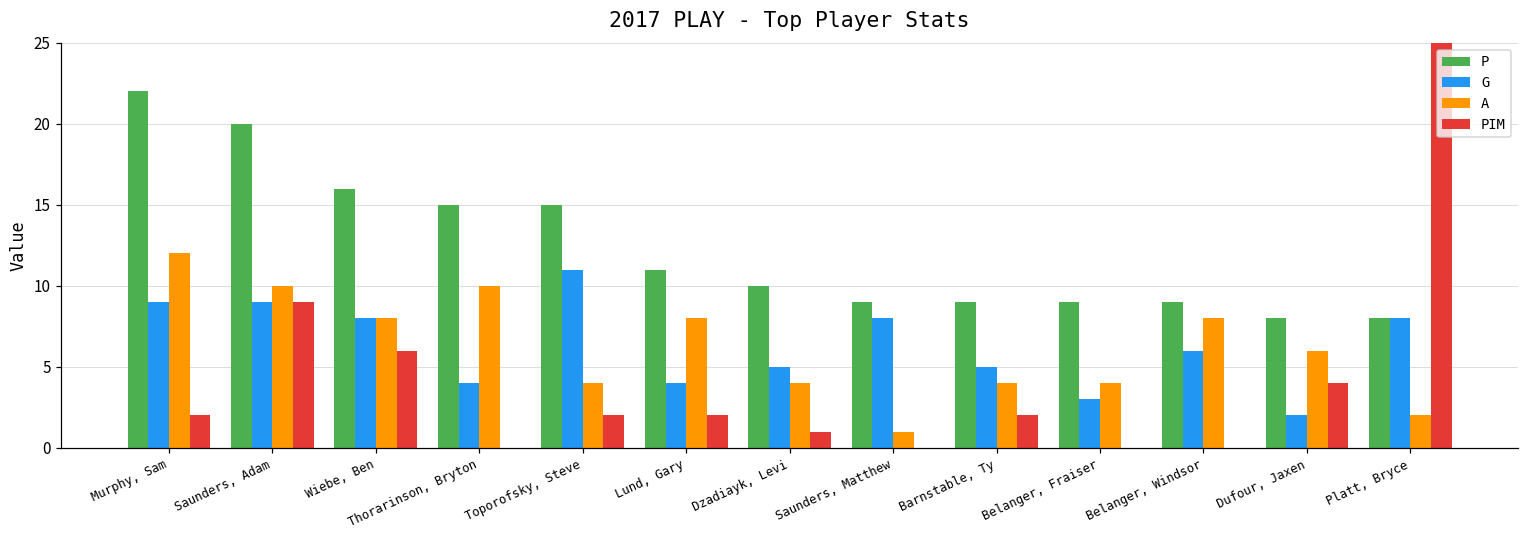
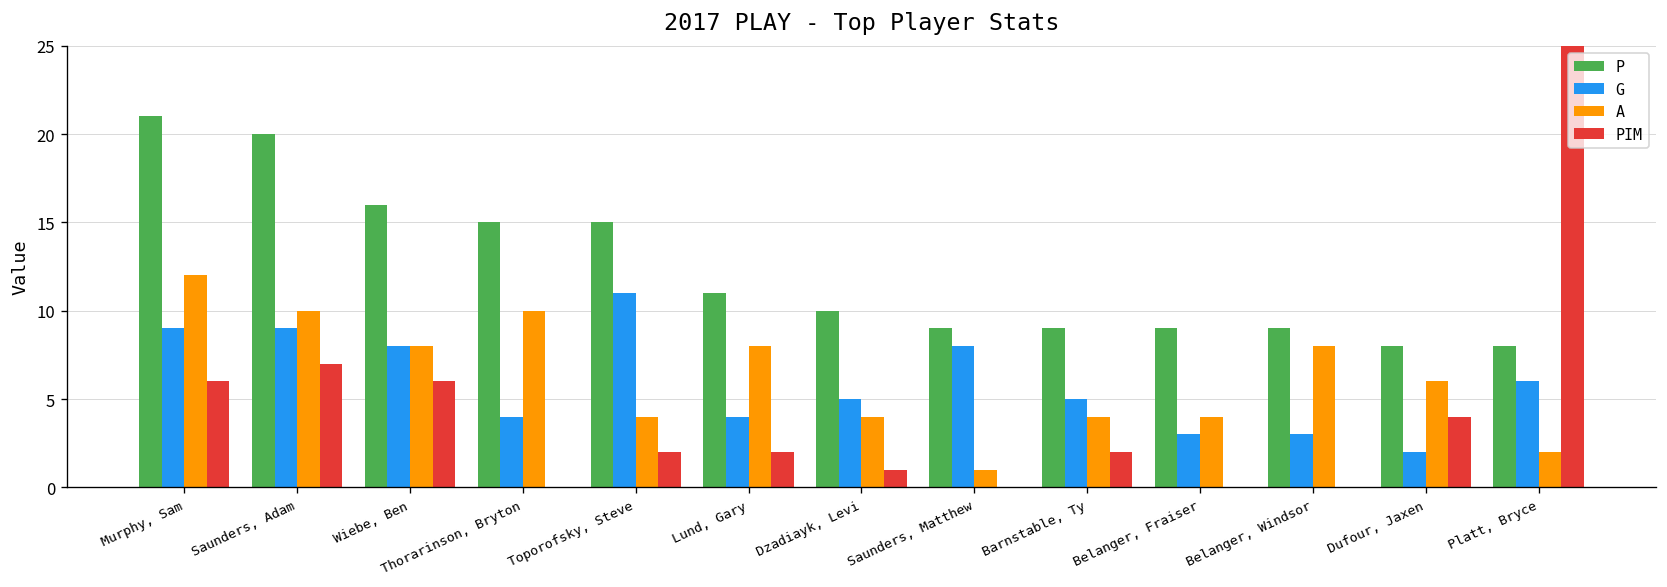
  {
    "P": {
-     "Murphy, Sam": 22,
+     "Murphy, Sam": 21,
      "Saunders, Adam": 20,
      "Wiebe, Ben": 16,
      "Thorarinson, Bryton": 15,
      "Toporofsky, Steve": 15,
      "Lund, Gary": 11,
      "Dzadiayk, Levi": 10,
      "Saunders, Matthew": 9,
      "Barnstable, Ty": 9,
      "Belanger, Fraiser": 9,
      "Belanger, Windsor": 9,
      "Dufour, Jaxen": 8,
      "Platt, Bryce": 8
    },
    "G": {
      "Murphy, Sam": 9,
      "Saunders, Adam": 9,
      "Wiebe, Ben": 8,
      "Thorarinson, Bryton": 4,
      "Toporofsky, Steve": 11,
      "Lund, Gary": 4,
      "Dzadiayk, Levi": 5,
      "Saunders, Matthew": 8,
      "Barnstable, Ty": 5,
      "Belanger, Fraiser": 3,
-     "Belanger, Windsor": 6,
+     "Belanger, Windsor": 3,
      "Dufour, Jaxen": 2,
-     "Platt, Bryce": 8
+     "Platt, Bryce": 6
    },
    "A": {
      "Murphy, Sam": 12,
      "Saunders, Adam": 10,
      "Wiebe, Ben": 8,
      "Thorarinson, Bryton": 10,
      "Toporofsky, Steve": 4,
      "Lund, Gary": 8,
      "Dzadiayk, Levi": 4,
      "Saunders, Matthew": 1,
      "Barnstable, Ty": 4,
      "Belanger, Fraiser": 4,
      "Belanger, Windsor": 8,
      "Dufour, Jaxen": 6,
      "Platt, Bryce": 2
    },
    "PIM": {
-     "Murphy, Sam": 2,
-     "Saunders, Adam": 9,
+     "Murphy, Sam": 6,
+     "Saunders, Adam": 7,
      "Wiebe, Ben": 6,
      "Thorarinson, Bryton": 0,
      "Toporofsky, Steve": 2,
      "Lund, Gary": 2,
      "Dzadiayk, Levi": 1,
      "Saunders, Matthew": 0,
      "Barnstable, Ty": 2,
      "Belanger, Fraiser": 0,
      "Belanger, Windsor": 0,
      "Dufour, Jaxen": 4
    }
  }
